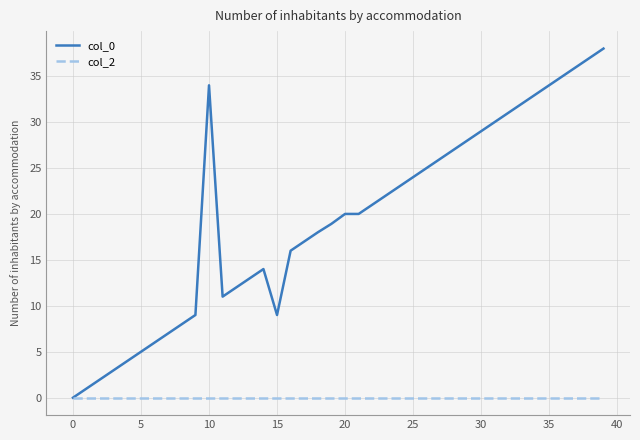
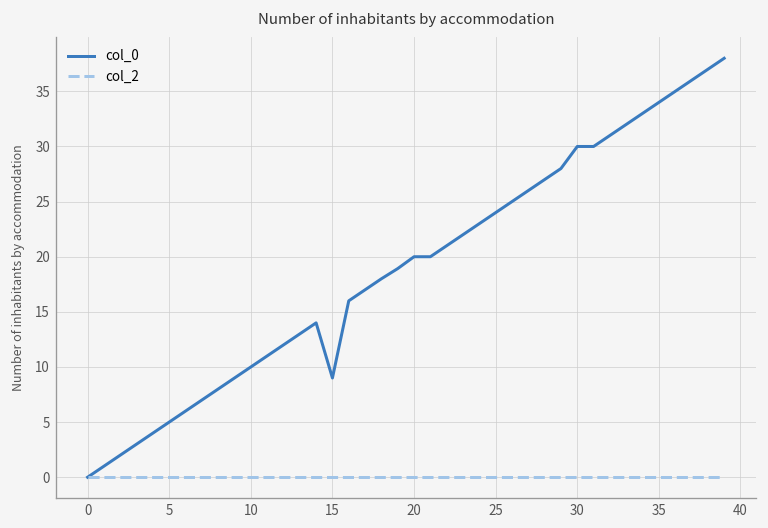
  {
    "col_0": {
      "5": 5,
-     "10": 34,
+     "10": 10,
      "15": 9,
      "20": 20,
      "25": 24,
-     "30": 29,
+     "30": 30,
      "35": 34
    },
    "col_2": {
      "5": 0,
      "10": 0,
      "15": 0,
      "20": 0,
      "25": 0,
      "30": 0,
      "35": 0
    }
  }
